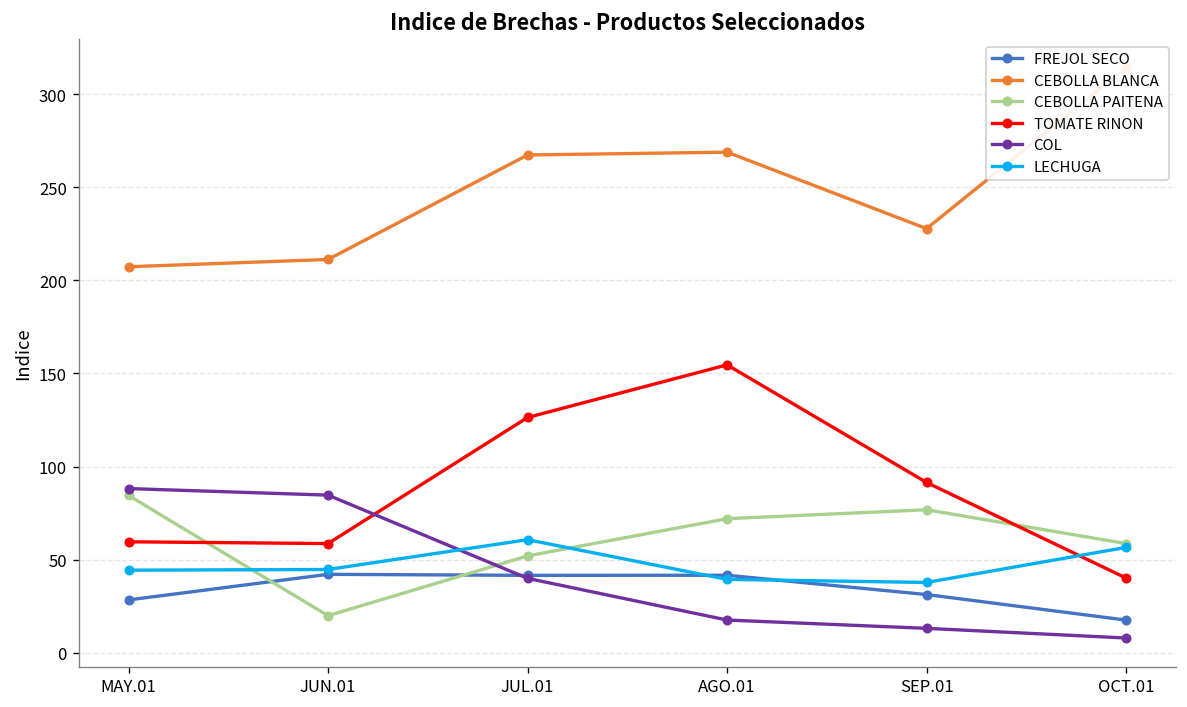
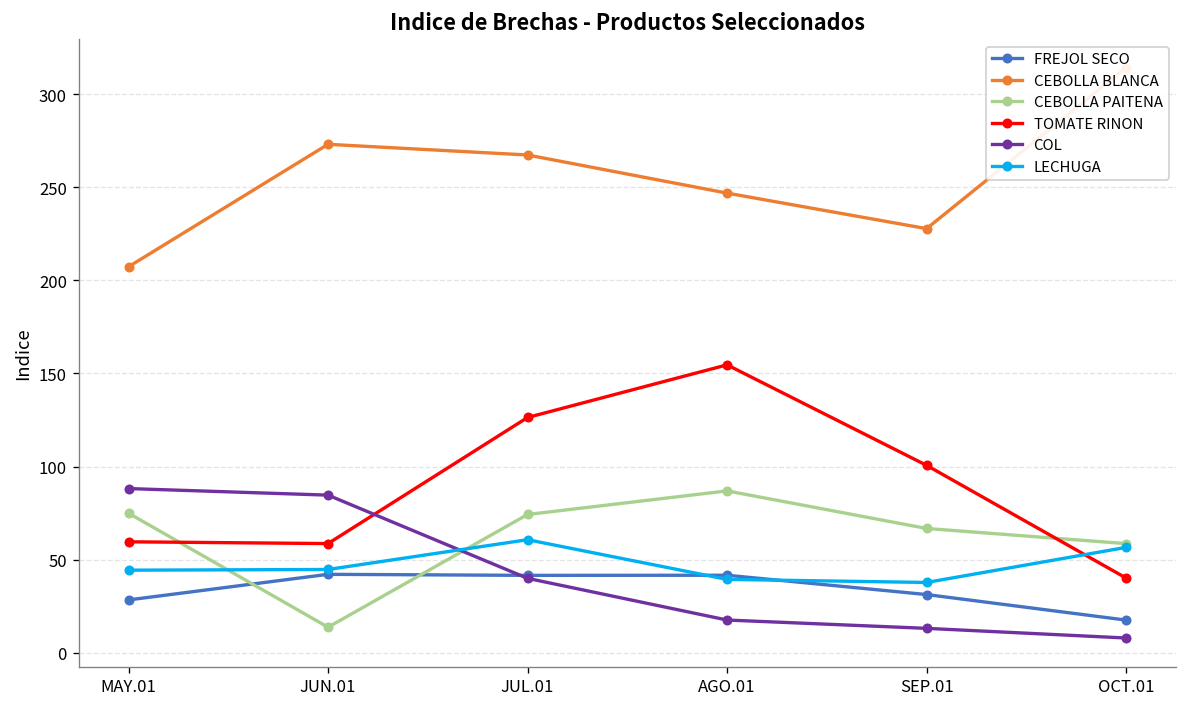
  {
    "FREJOL SECO": {
      "MAY.01": 28,
      "JUN.01": 42,
      "AGO.01": 42,
      "SEP.01": 31,
      "OCT.01": 17
    },
    "CEBOLLA BLANCA": {
      "MAY.01": 207,
-     "JUN.01": 211,
+     "JUN.01": 273,
      "JUL.01": 267,
-     "AGO.01": 269,
+     "AGO.01": 247,
      "SEP.01": 228
    },
    "CEBOLLA PAITENA": {
-     "MAY.01": 84,
-     "JUN.01": 20,
-     "JUL.01": 52,
-     "AGO.01": 72,
-     "SEP.01": 77,
+     "MAY.01": 75,
+     "JUN.01": 14,
+     "JUL.01": 74,
+     "AGO.01": 87,
+     "SEP.01": 67,
      "OCT.01": 59
    },
    "TOMATE RINON": {
      "MAY.01": 60,
      "JUN.01": 59,
      "JUL.01": 126,
      "AGO.01": 155,
-     "SEP.01": 91,
+     "SEP.01": 101,
      "OCT.01": 40
    },
    "COL": {
      "MAY.01": 88,
      "JUN.01": 85,
      "AGO.01": 17,
      "SEP.01": 13,
      "OCT.01": 8
    },
    "LECHUGA": {
      "MAY.01": 44,
      "JUN.01": 45,
      "JUL.01": 61,
      "AGO.01": 39,
      "SEP.01": 38,
      "OCT.01": 57
    }
  }
